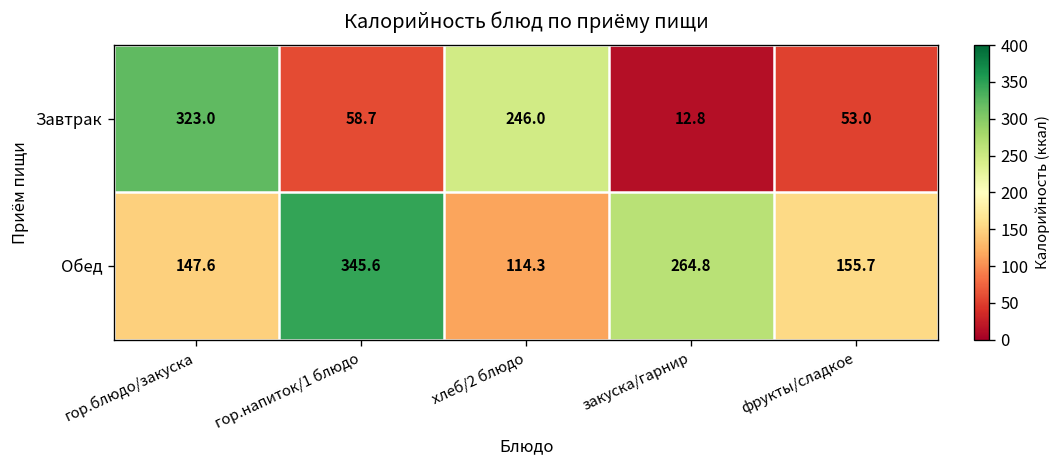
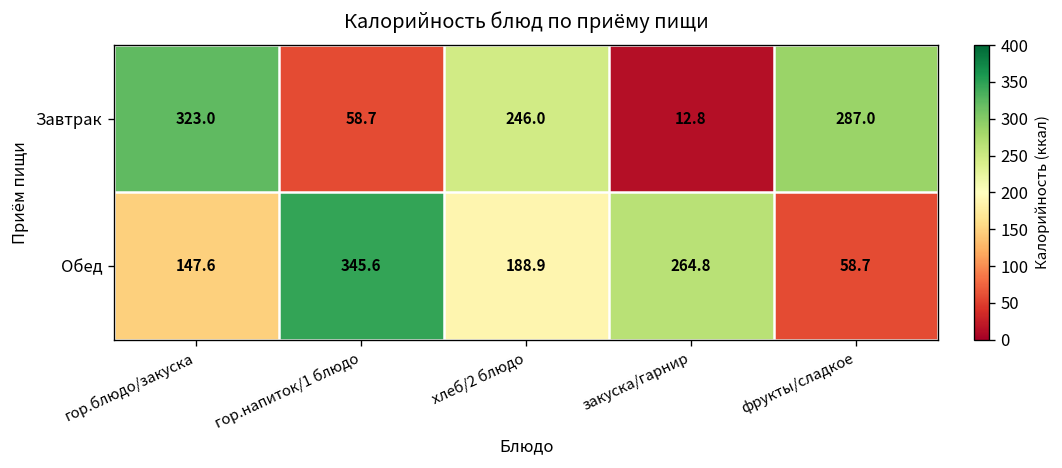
  {
    "Завтрак": {
      "гор.блюдо/закуска": 323.0,
      "гор.напиток/1 блюдо": 58.7,
      "хлеб/2 блюдо": 246.0,
      "закуска/гарнир": 12.8,
-     "фрукты/сладкое": 53.0
+     "фрукты/сладкое": 287.0
    },
    "Обед": {
      "гор.блюдо/закуска": 147.6,
      "гор.напиток/1 блюдо": 345.6,
-     "хлеб/2 блюдо": 114.3,
+     "хлеб/2 блюдо": 188.9,
      "закуска/гарнир": 264.8,
-     "фрукты/сладкое": 155.7
+     "фрукты/сладкое": 58.7
    }
  }
